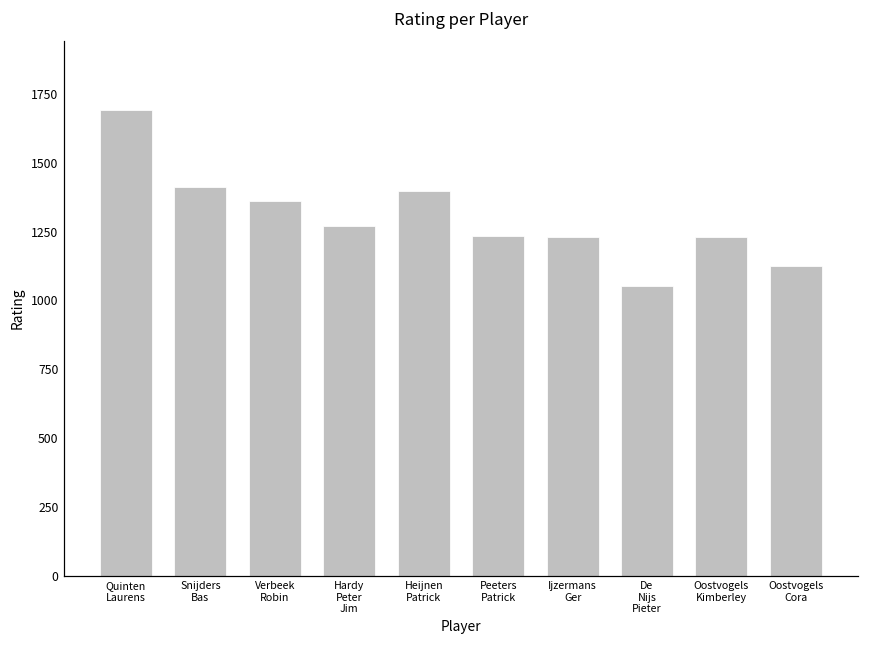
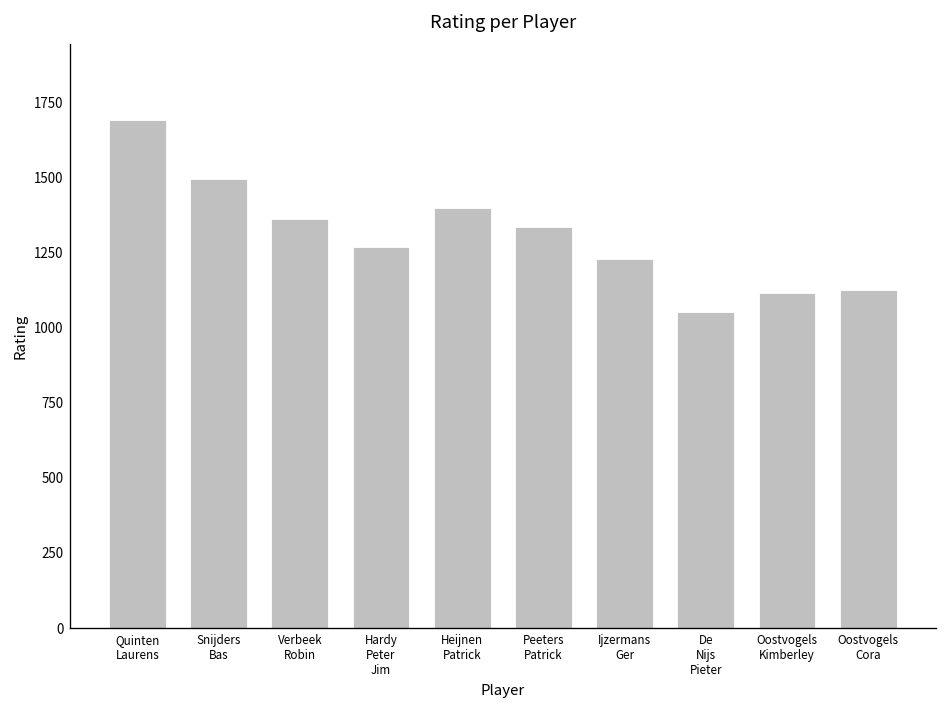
  {
    "Quinten Laurens": 1690,
-   "Snijders Bas": 1410,
+   "Snijders Bas": 1500,
    "Verbeek Robin": 1360,
    "Hardy Peter Jim": 1270,
    "Heijnen Patrick": 1400,
-   "Peeters Patrick": 1230,
+   "Peeters Patrick": 1340,
    "Ijzermans Ger": 1230,
    "De Nijs Pieter": 1050,
-   "Oostvogels Kimberley": 1230,
+   "Oostvogels Kimberley": 1110,
    "Oostvogels Cora": 1120
  }
